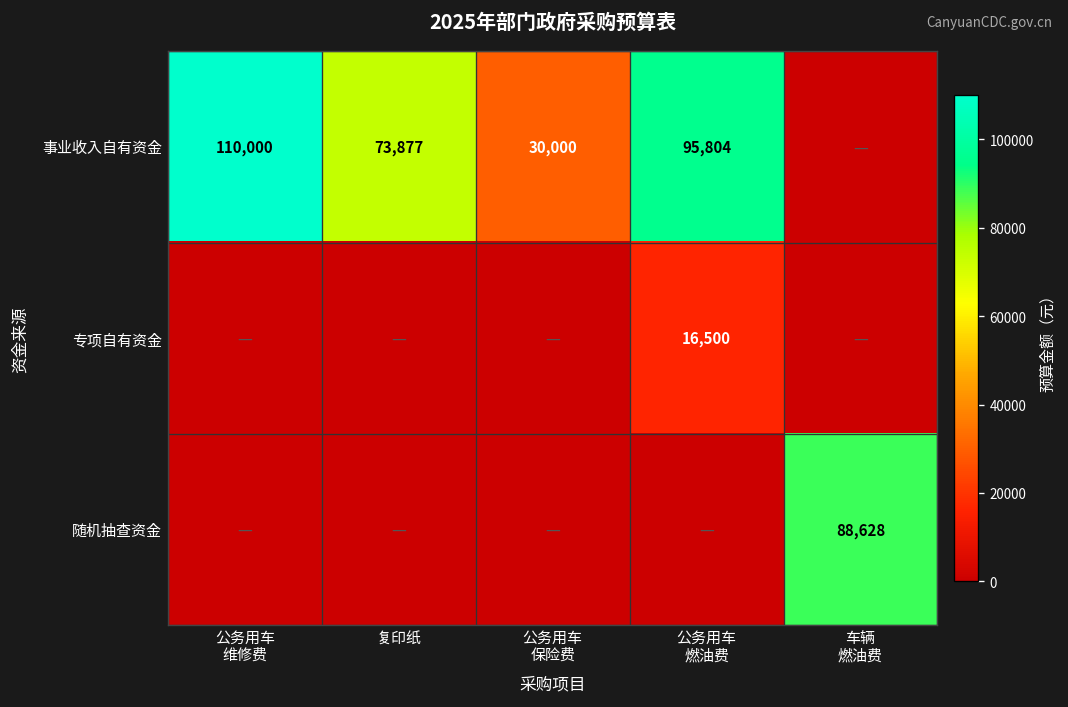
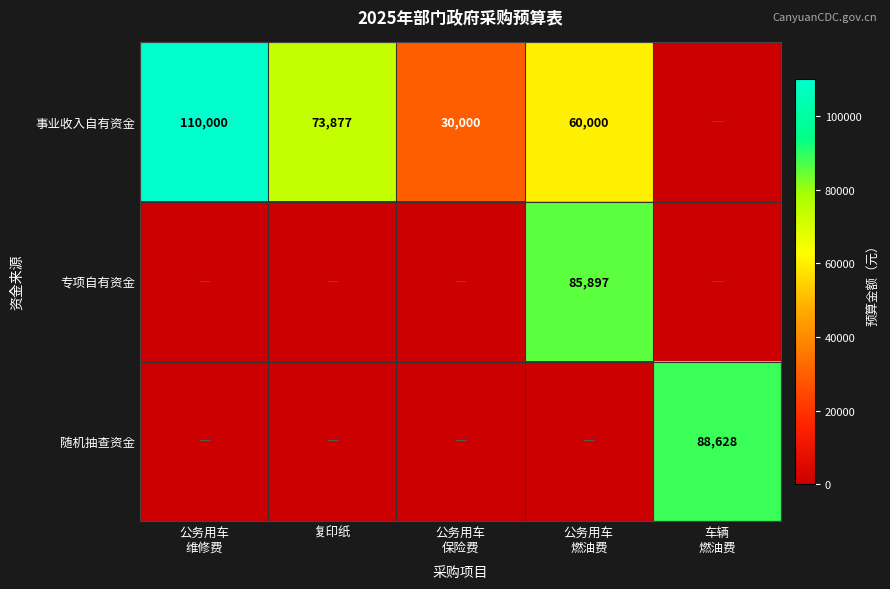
  {
    "事业收入自有资金": {
      "公务用车 维修费": "110,000",
      "复印纸": "73,877",
      "公务用车 保险费": "30,000",
-     "公务用车 燃油费": "95,804"
+     "公务用车 燃油费": "60,000"
    },
    "专项自有资金": {
-     "公务用车 燃油费": "16,500"
+     "公务用车 燃油费": "85,897"
    },
    "随机抽查资金": {
      "车辆 燃油费": "88,628"
    }
  }
